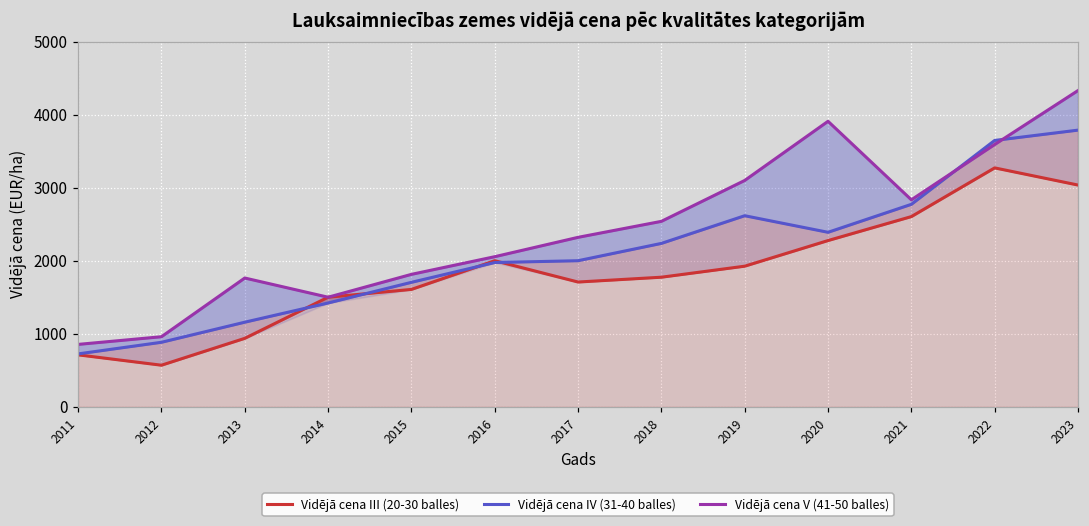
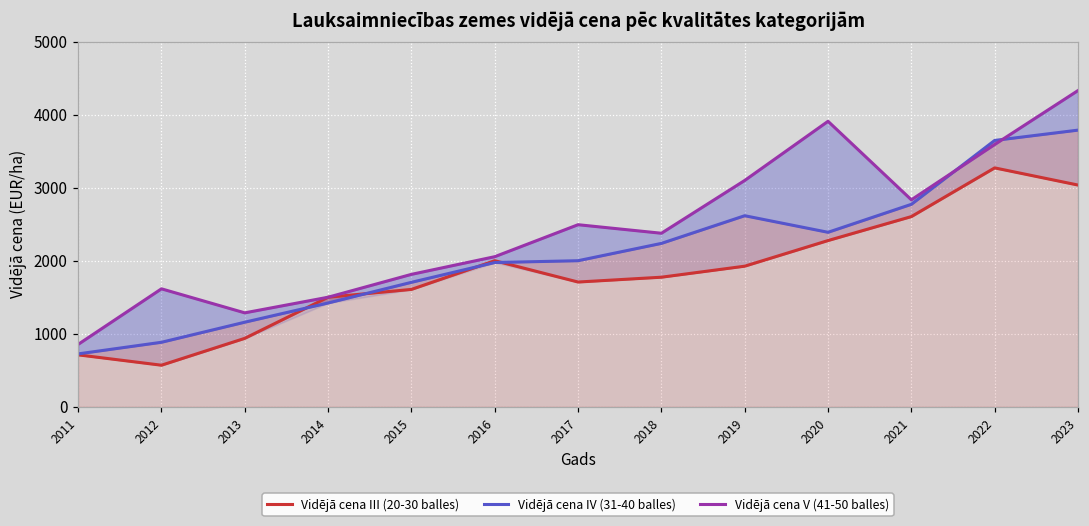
  {
    "Vidējā cena V (41-50 balles)": {
-     "2012": 1000,
-     "2013": 1800,
-     "2017": 2300,
-     "2018": 2500,
+     "2012": 1600,
+     "2013": 1300,
+     "2017": 2500,
+     "2018": 2400,
      "2022": 3600
    }
  }
